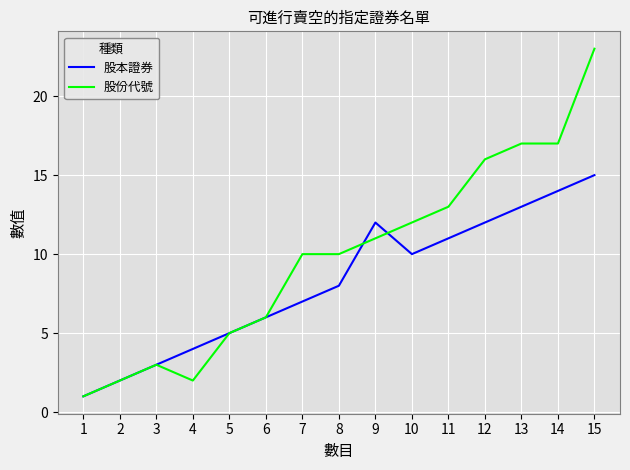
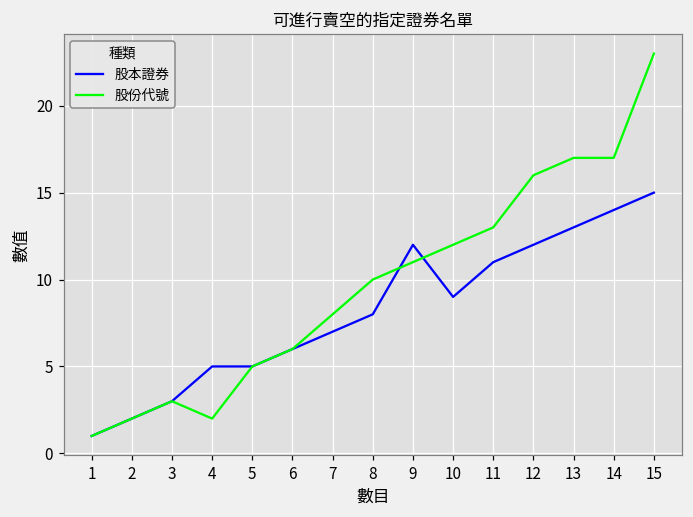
  {
    "股本證券": {
-     "4": 4,
+     "4": 5,
      "7": 7,
      "8": 8,
      "9": 12,
-     "10": 10,
+     "10": 9,
      "11": 11,
      "12": 12,
      "13": 13,
      "14": 14,
      "15": 15
    },
    "股份代號": {
      "4": 2,
-     "7": 10,
+     "7": 8,
      "8": 10,
      "9": 11,
      "10": 12,
      "11": 13,
      "12": 16,
      "13": 17,
      "14": 17,
      "15": 23
    }
  }
